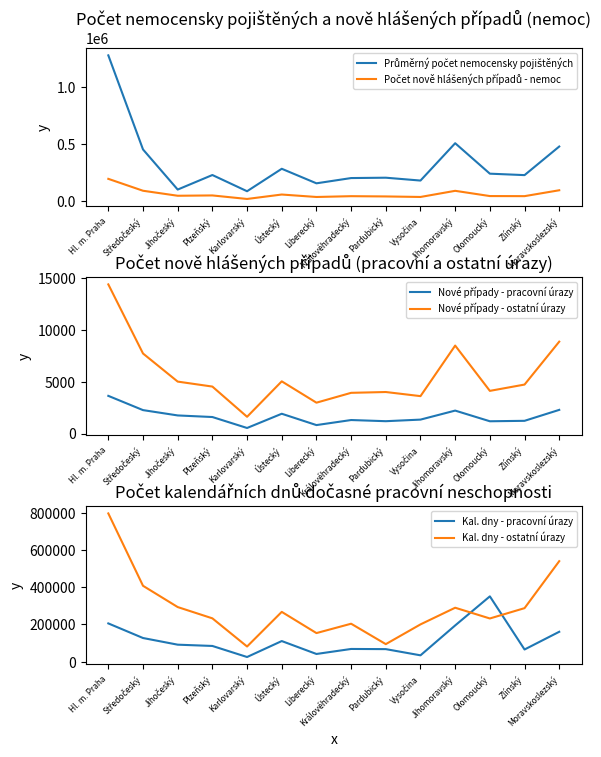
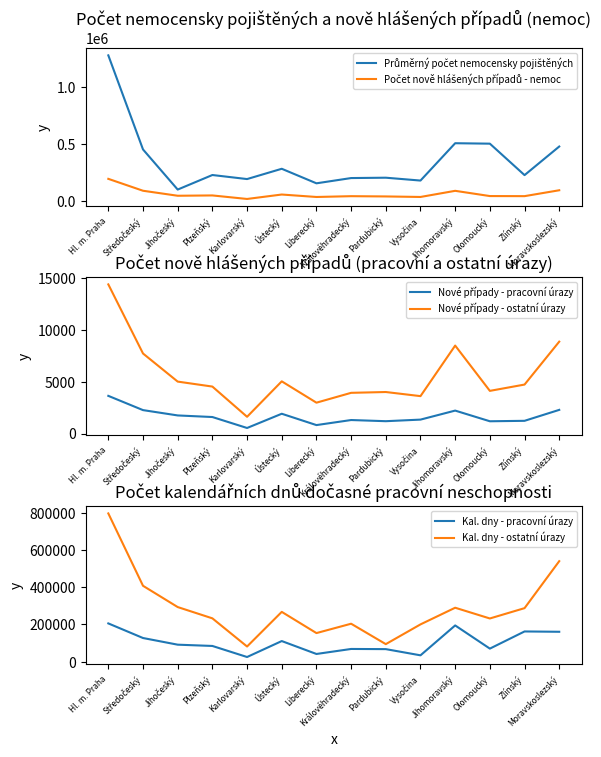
  {
    "Počet nemocensky pojištěných a nově hlášených případů (nemoc)": {
      "Průměrný počet nemocensky pojištěných": {
        "Hl. m. Praha": 1270000,
        "Středočeský": 450000,
        "Jihočeský": 100000,
        "Plzeňský": 230000,
-       "Karlovarský": 90000,
+       "Karlovarský": 190000,
        "Ústecký": 280000,
        "Liberecký": 150000,
        "Královéhradecký": 200000,
        "Pardubický": 200000,
        "Vysočina": 180000,
        "Jihomoravský": 510000,
-       "Olomoucký": 240000,
+       "Olomoucký": 500000,
        "Zlínský": 230000,
        "Moravskoslezský": 480000
      },
      "Počet nově hlášených případů - nemoc": {
        "Hl. m. Praha": 190000,
        "Středočeský": 90000,
        "Jihočeský": 50000,
        "Plzeňský": 50000,
        "Karlovarský": 20000,
        "Ústecký": 60000,
        "Liberecký": 40000,
        "Královéhradecký": 40000,
        "Pardubický": 40000,
        "Vysočina": 40000,
        "Jihomoravský": 90000,
        "Olomoucký": 40000,
        "Zlínský": 40000,
        "Moravskoslezský": 90000
      }
    },
    "Počet nově hlášených případů (pracovní a ostatní úrazy)": {
      "Nové případy - pracovní úrazy": {
        "Hl. m. Praha": 3600,
        "Středočeský": 2300,
        "Jihočeský": 1700,
        "Plzeňský": 1600,
        "Karlovarský": 500,
        "Ústecký": 1900,
        "Liberecký": 800,
        "Královéhradecký": 1300,
        "Pardubický": 1200,
        "Vysočina": 1300,
        "Jihomoravský": 2200,
        "Olomoucký": 1200,
        "Zlínský": 1200,
        "Moravskoslezský": 2300
      },
      "Nové případy - ostatní úrazy": {
        "Hl. m. Praha": 14400,
        "Středočeský": 7700,
        "Jihočeský": 5000,
        "Plzeňský": 4500,
        "Karlovarský": 1600,
        "Ústecký": 5000,
        "Liberecký": 3000,
        "Královéhradecký": 3900,
        "Pardubický": 4000,
        "Vysočina": 3600,
        "Jihomoravský": 8500,
        "Olomoucký": 4100,
        "Zlínský": 4700,
        "Moravskoslezský": 8900
      }
    },
    "Počet kalendářních dnů dočasné pracovní neschopnosti": {
      "Kal. dny - pracovní úrazy": {
        "Hl. m. Praha": 210000,
        "Středočeský": 130000,
        "Jihočeský": 90000,
        "Plzeňský": 80000,
        "Karlovarský": 30000,
        "Ústecký": 110000,
        "Liberecký": 40000,
        "Královéhradecký": 70000,
        "Pardubický": 70000,
        "Vysočina": 30000,
        "Jihomoravský": 190000,
-       "Olomoucký": 350000,
-       "Zlínský": 70000,
+       "Olomoucký": 70000,
+       "Zlínský": 160000,
        "Moravskoslezský": 160000
      },
      "Kal. dny - ostatní úrazy": {
        "Hl. m. Praha": 800000,
        "Středočeský": 410000,
        "Jihočeský": 290000,
        "Plzeňský": 230000,
        "Karlovarský": 80000,
        "Ústecký": 270000,
        "Liberecký": 150000,
        "Královéhradecký": 200000,
        "Pardubický": 90000,
        "Vysočina": 200000,
        "Jihomoravský": 290000,
        "Olomoucký": 230000,
        "Zlínský": 290000,
        "Moravskoslezský": 540000
      }
    }
  }
